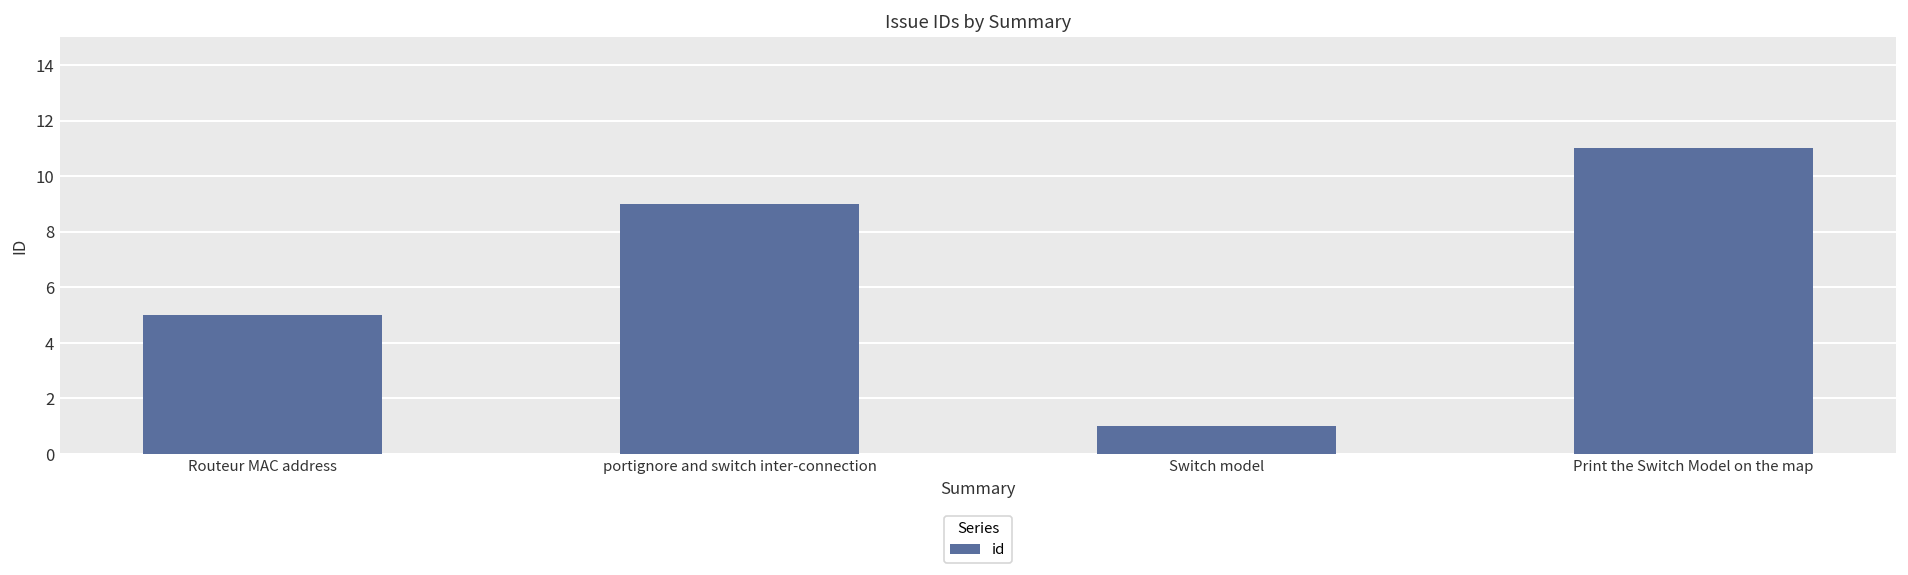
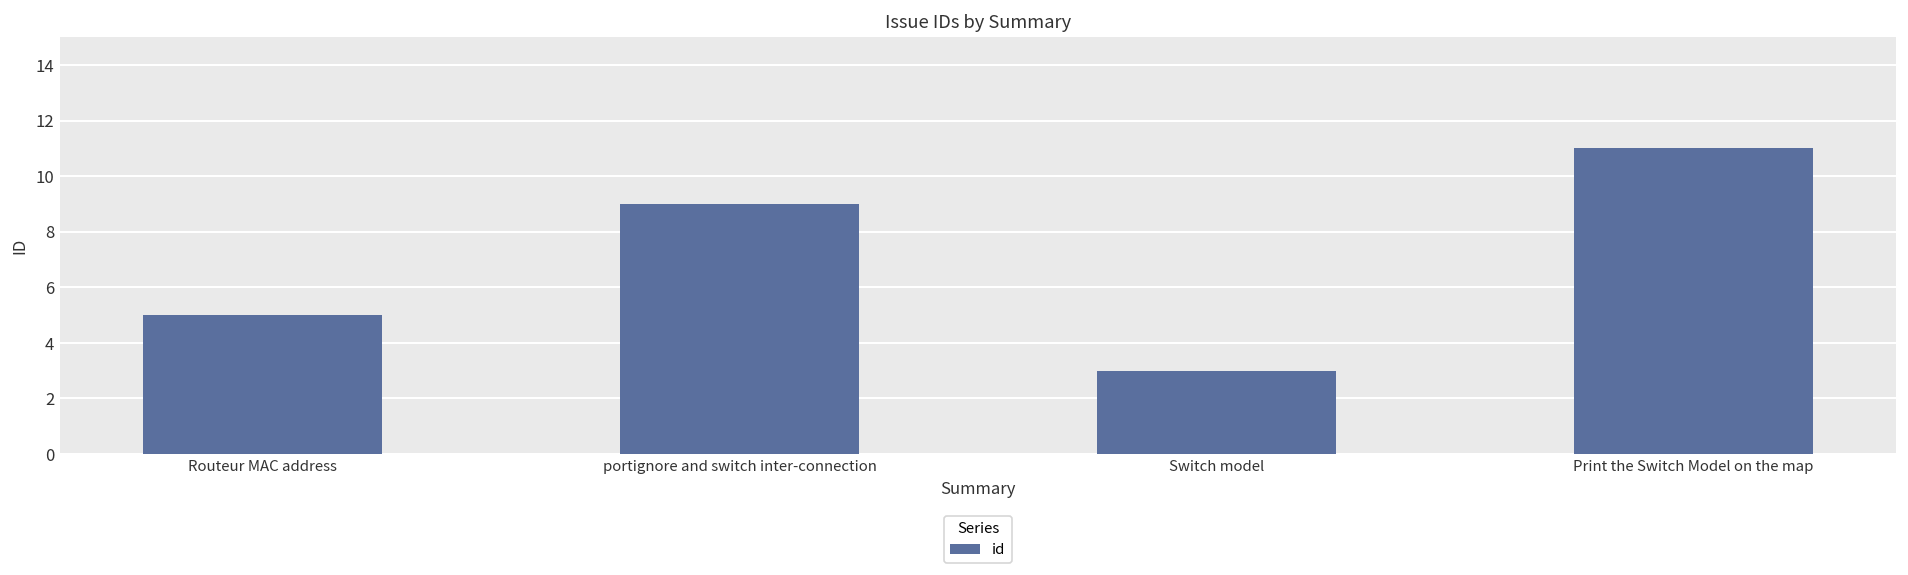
  {
    "Routeur MAC address": 5,
    "portignore and switch inter-connection": 9,
-   "Switch model": 1,
+   "Switch model": 3,
    "Print the Switch Model on the map": 11
  }
